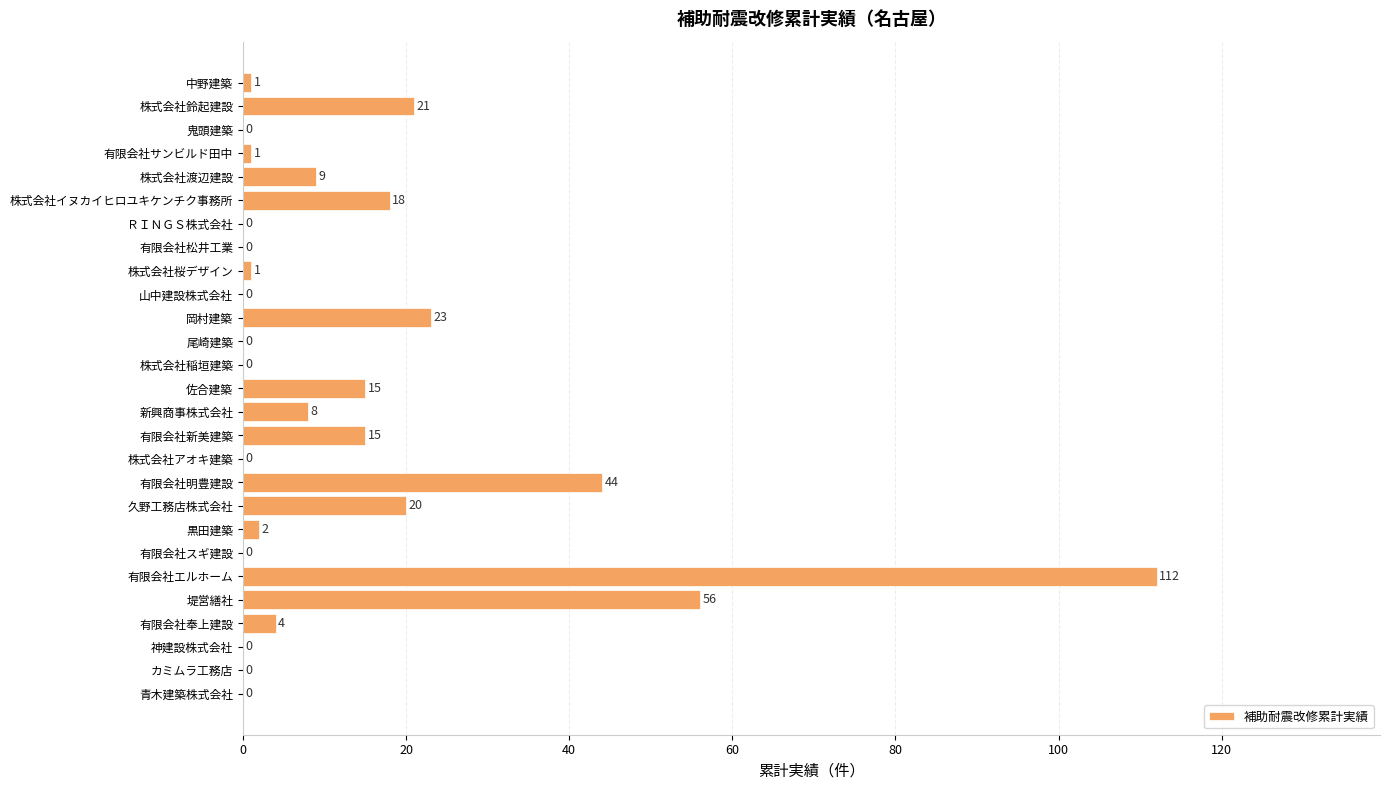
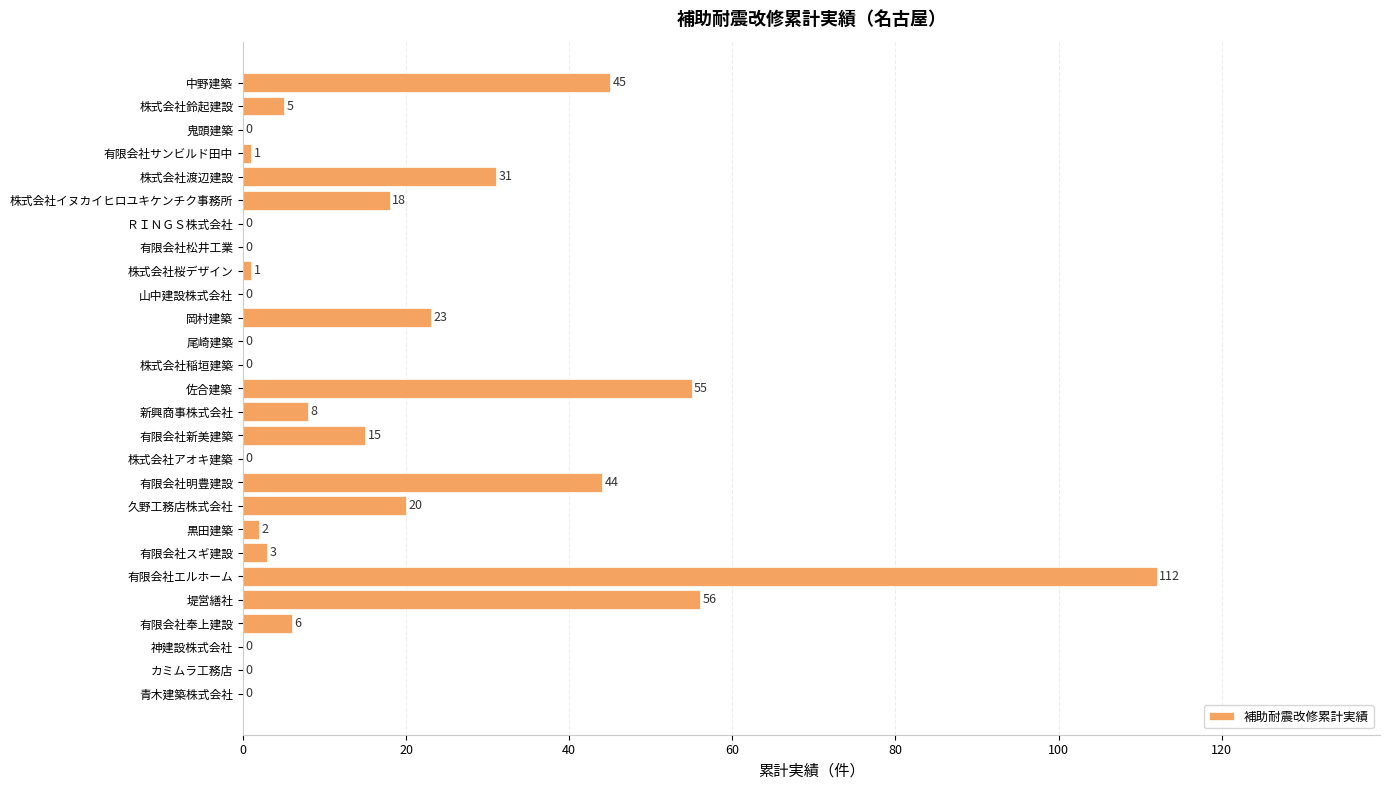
  {
-   "中野建築": 1,
-   "株式会社鈴起建設": 21,
+   "中野建築": 45,
+   "株式会社鈴起建設": 5,
    "鬼頭建築": 0,
    "有限会社サンビルド田中": 1,
-   "株式会社渡辺建設": 9,
+   "株式会社渡辺建設": 31,
    "株式会社イヌカイヒロユキケンチク事務所": 18,
    "ＲＩＮＧＳ株式会社": 0,
    "有限会社松井工業": 0,
    "株式会社桜デザイン": 1,
    "山中建設株式会社": 0,
    "岡村建築": 23,
    "尾崎建築": 0,
    "株式会社稲垣建築": 0,
-   "佐合建築": 15,
+   "佐合建築": 55,
    "新興商事株式会社": 8,
    "有限会社新美建築": 15,
    "株式会社アオキ建築": 0,
    "有限会社明豊建設": 44,
    "久野工務店株式会社": 20,
    "黒田建築": 2,
-   "有限会社スギ建設": 0,
+   "有限会社スギ建設": 3,
    "有限会社エルホーム": 112,
    "堤営繕社": 56,
-   "有限会社奉上建設": 4,
+   "有限会社奉上建設": 6,
    "神建設株式会社": 0,
    "カミムラ工務店": 0,
    "青木建築株式会社": 0
  }
